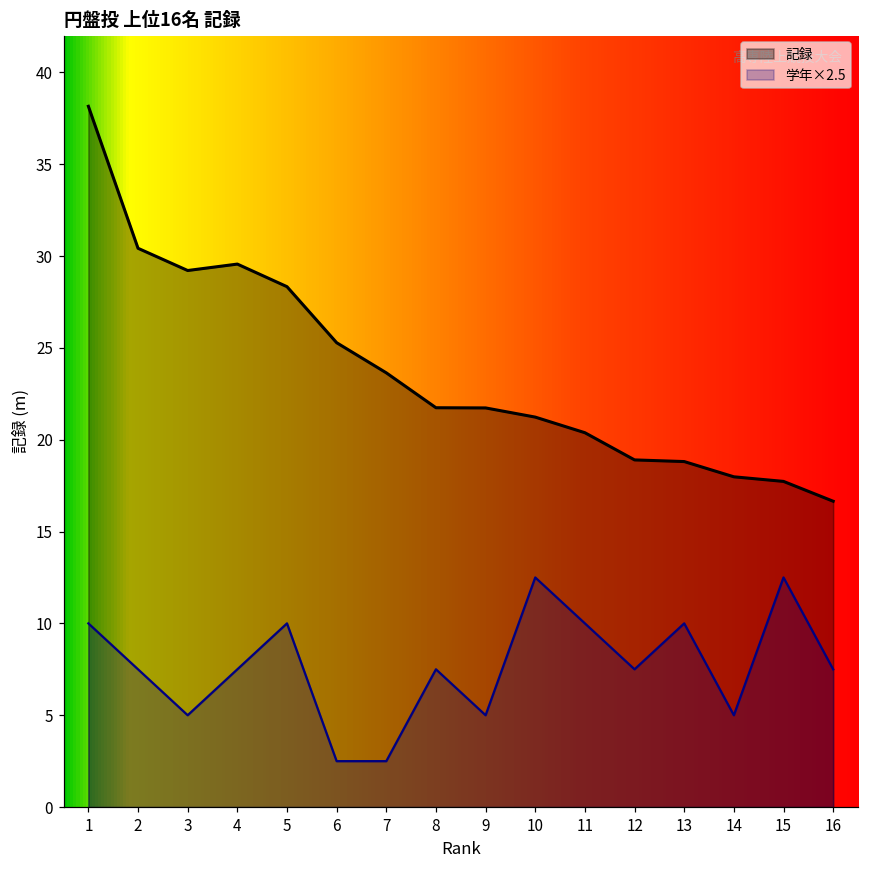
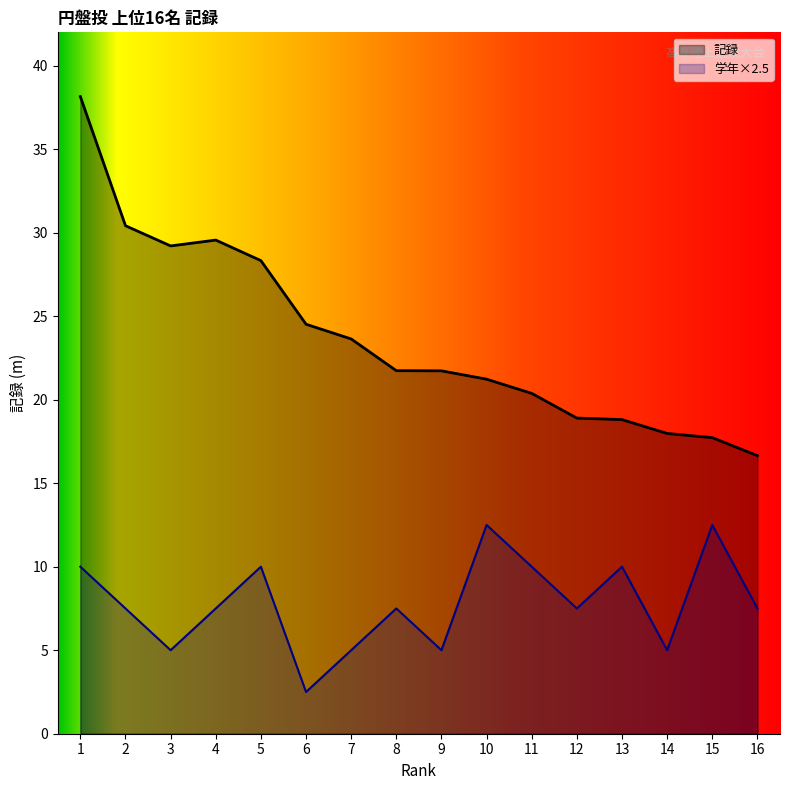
  {
    "記録": {
      "1": 38.2,
      "2": 30.4,
      "3": 29.2,
      "4": 29.6,
      "5": 28.3,
-     "6": 25.3,
+     "6": 24.5,
      "7": 23.6,
      "8": 21.7,
      "9": 21.7,
      "10": 21.2,
      "11": 20.4,
      "12": 18.9,
      "13": 18.8,
      "14": 18.0,
      "15": 17.7,
      "16": 16.7
    },
    "学年×2.5": {
      "1": 10.0,
      "2": 7.5,
      "3": 5.0,
      "4": 7.5,
      "5": 10.0,
      "6": 2.5,
-     "7": 2.5,
+     "7": 5.0,
      "8": 7.5,
      "9": 5.0,
      "10": 12.5,
      "11": 10.0,
      "12": 7.5,
      "13": 10.0,
      "14": 5.0,
      "15": 12.5,
      "16": 7.5
    }
  }
